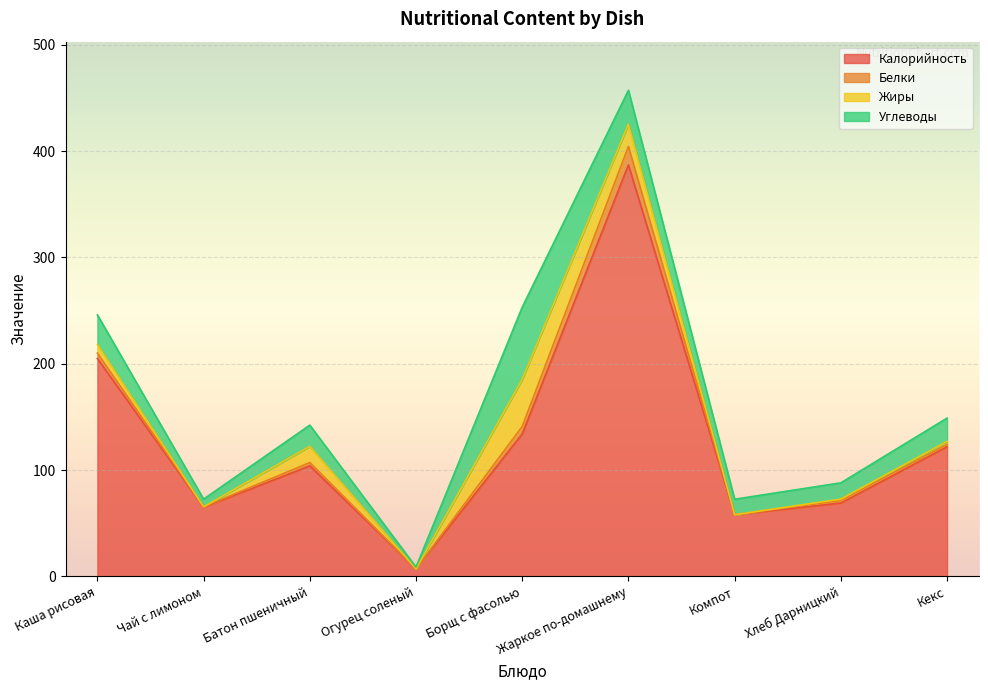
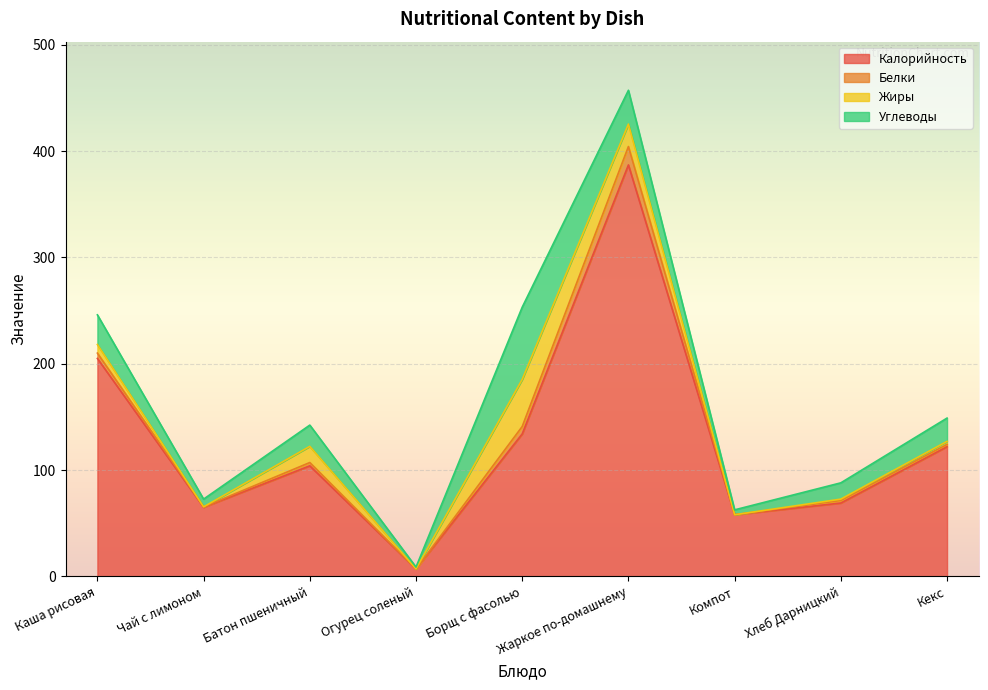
  {
    "Жиры": {
      "Каша рисовая": 8,
      "Батон пшеничный": 15,
      "Борщ с фасолью": 44,
      "Жаркое по-домашнему": 21,
      "Кекс": 3
    },
    "Углеводы": {
      "Каша рисовая": 28,
      "Чай с лимоном": 7,
      "Батон пшеничный": 20,
      "Борщ с фасолью": 68,
      "Жаркое по-домашнему": 32,
-     "Компот": 15,
+     "Компот": 5,
      "Хлеб Дарницкий": 15,
      "Кекс": 22
    }
  }
